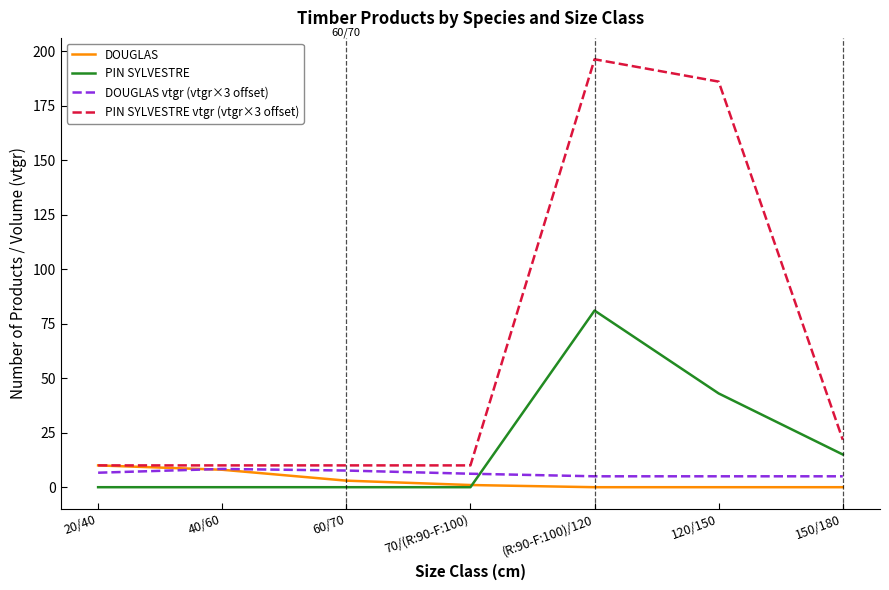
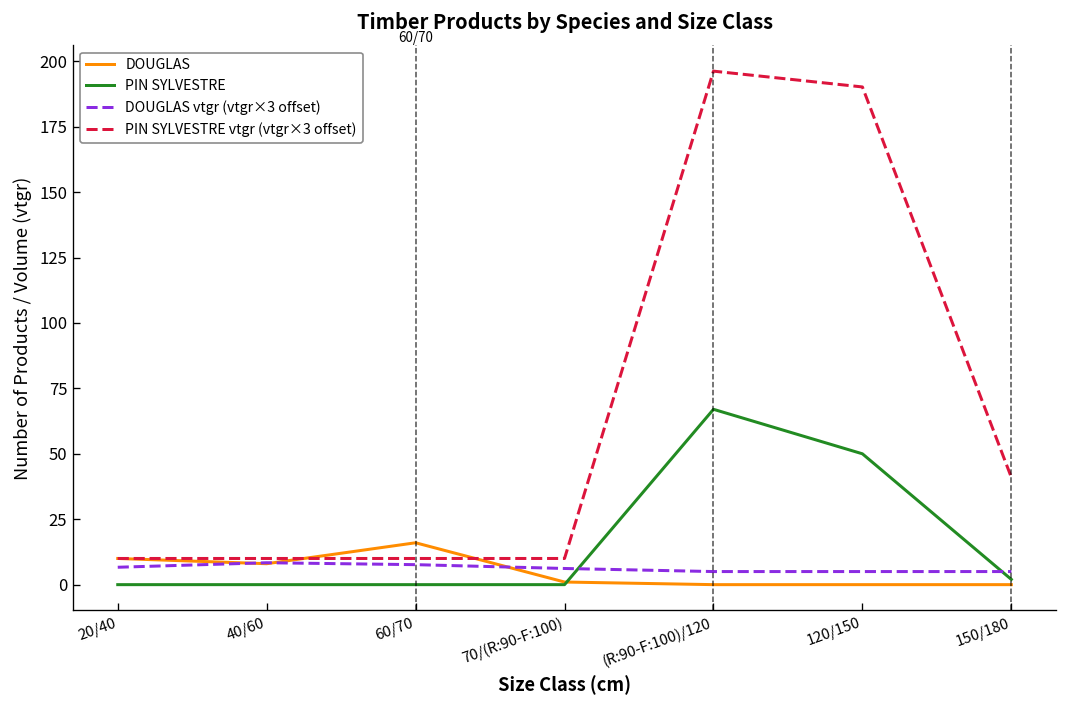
  {
    "DOUGLAS": {
-     "60/70": 3,
+     "60/70": 16,
      "(R:90-F:100)/120": 0,
      "120/150": 0,
      "150/180": 0
    },
    "PIN SYLVESTRE": {
      "20/40": 0,
      "40/60": 0,
      "60/70": 0,
-     "(R:90-F:100)/120": 81,
-     "120/150": 43,
-     "150/180": 15
+     "(R:90-F:100)/120": 67,
+     "120/150": 50,
+     "150/180": 2
    },
    "DOUGLAS vtgr (vtgr×3 offset)": {
      "20/40": 7,
      "60/70": 8,
      "70/(R:90-F:100)": 6,
      "(R:90-F:100)/120": 5,
      "120/150": 5,
      "150/180": 5
    },
    "PIN SYLVESTRE vtgr (vtgr×3 offset)": {
      "40/60": 10,
      "60/70": 10,
      "70/(R:90-F:100)": 10,
      "(R:90-F:100)/120": 196,
-     "120/150": 186,
-     "150/180": 22
+     "120/150": 190,
+     "150/180": 41
    }
  }
